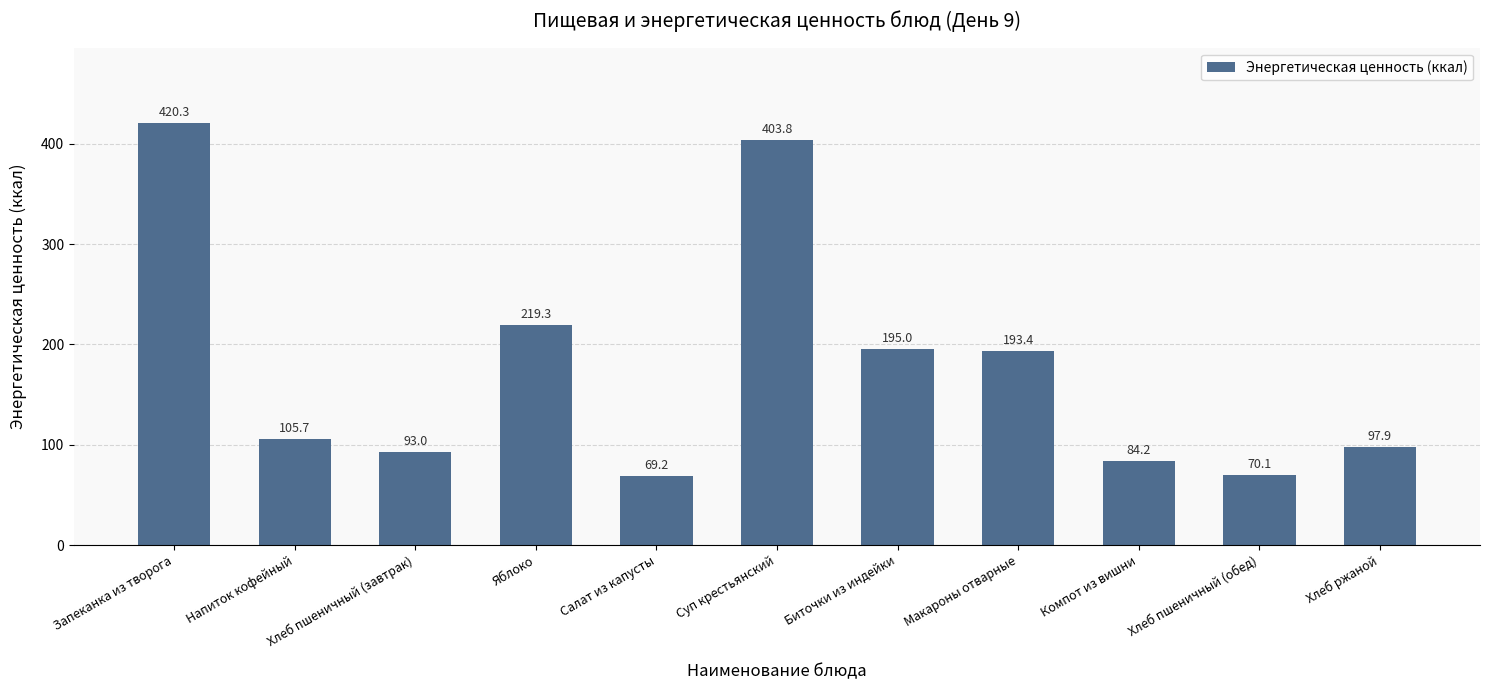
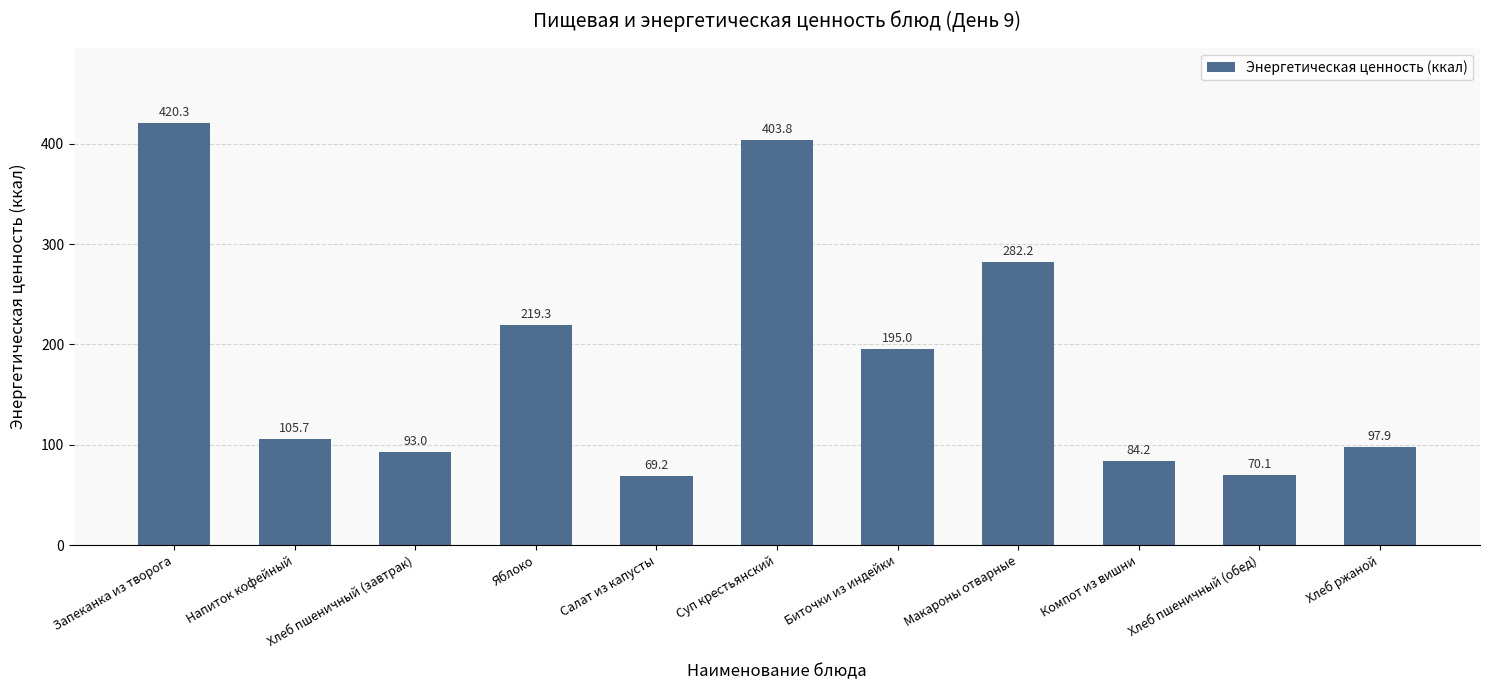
  {
    "Запеканка из творога": 420.3,
    "Напиток кофейный": 105.7,
    "Хлеб пшеничный (завтрак)": 93.0,
    "Яблоко": 219.3,
    "Салат из капусты": 69.2,
    "Суп крестьянский": 403.8,
    "Биточки из индейки": 195.0,
-   "Макароны отварные": 193.4,
+   "Макароны отварные": 282.2,
    "Компот из вишни": 84.2,
    "Хлеб пшеничный (обед)": 70.1,
    "Хлеб ржаной": 97.9
  }
